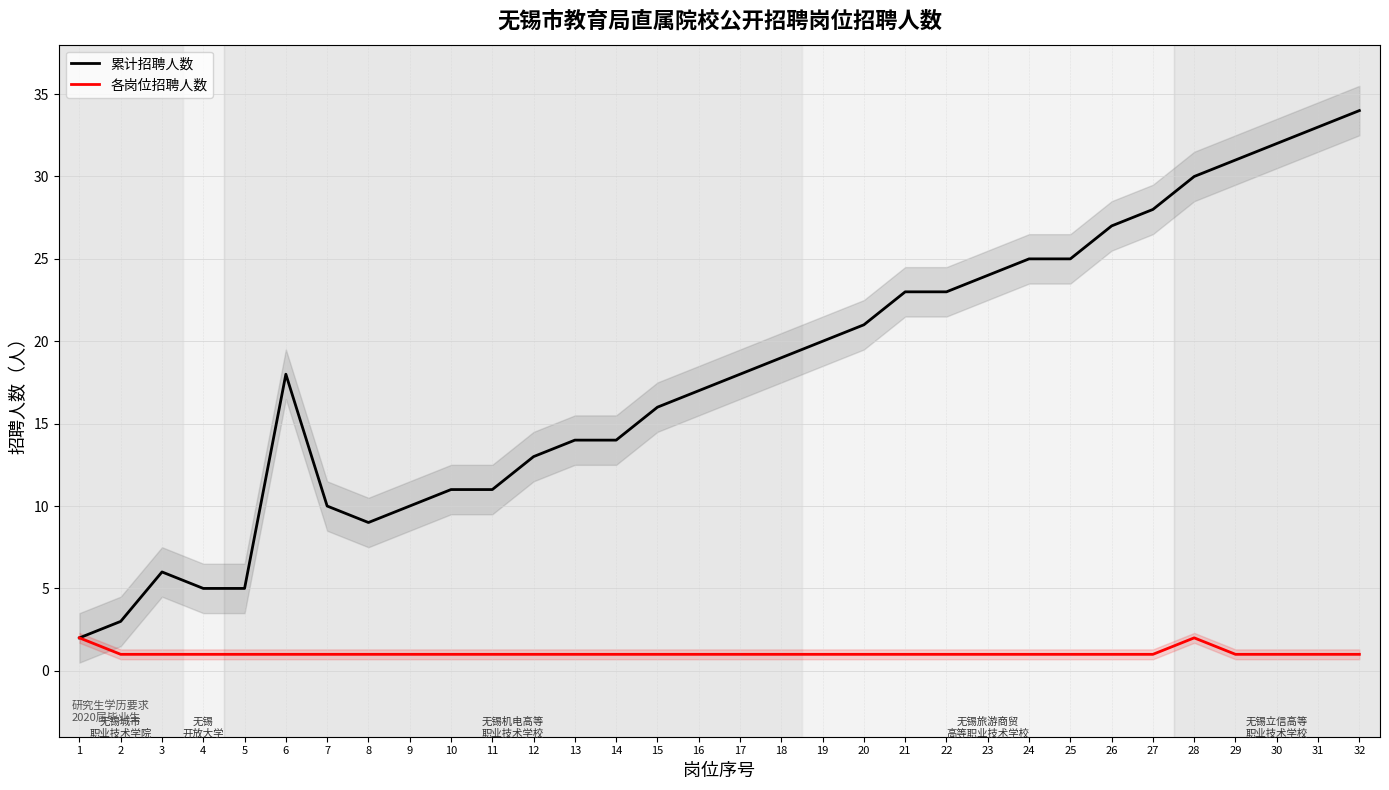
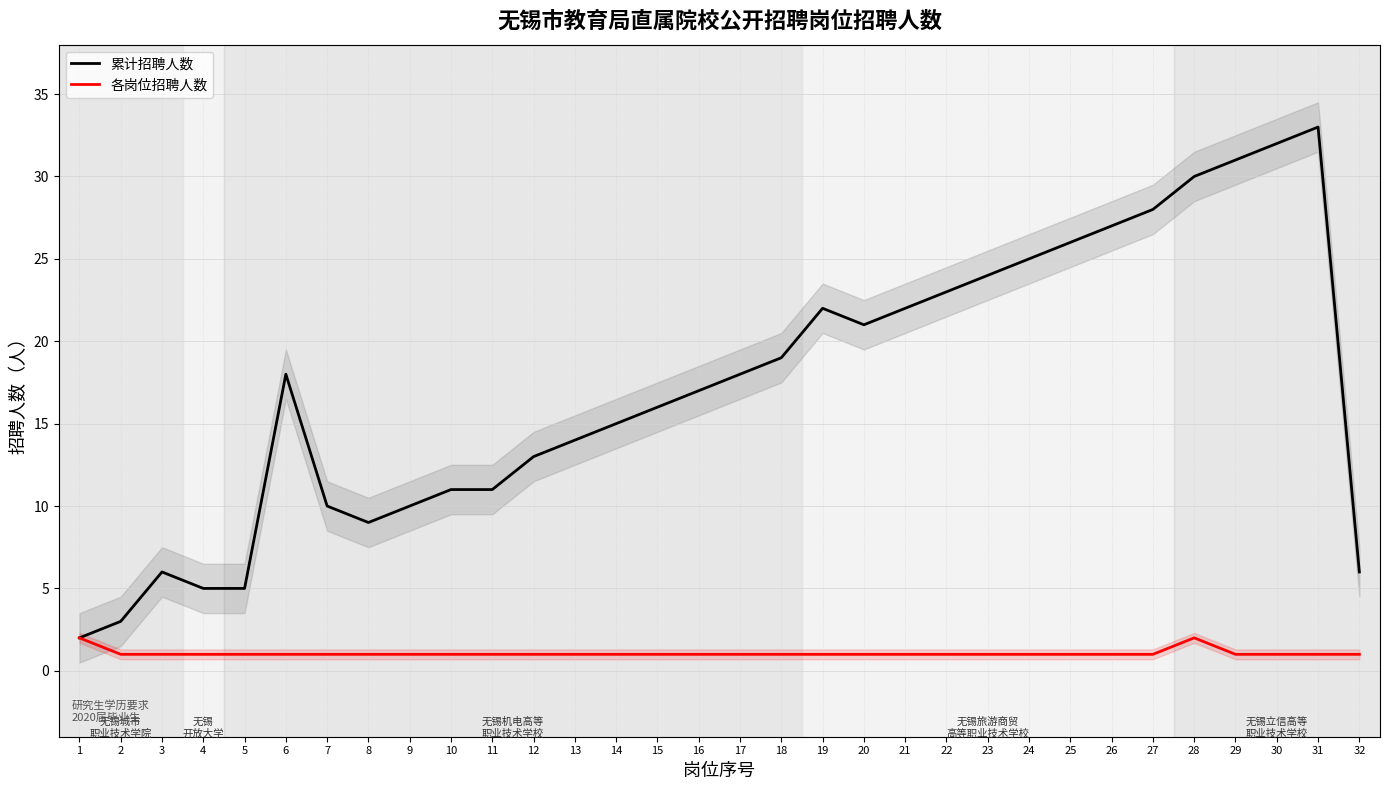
  {
    "累计招聘人数": {
      "2": 3,
      "3": 6,
      "4": 5,
      "5": 5,
      "6": 18,
      "7": 10,
      "8": 9,
      "9": 10,
      "10": 11,
      "11": 11,
      "12": 13,
      "13": 14,
-     "14": 14,
+     "14": 15,
      "15": 16,
      "16": 17,
      "17": 18,
      "18": 19,
-     "19": 20,
+     "19": 22,
      "20": 21,
-     "21": 23,
+     "21": 22,
      "22": 23,
      "23": 24,
      "24": 25,
-     "25": 25,
+     "25": 26,
      "26": 27,
      "27": 28,
      "28": 30,
      "29": 31,
      "30": 32,
      "31": 33,
-     "32": 34
+     "32": 6
    }
  }
